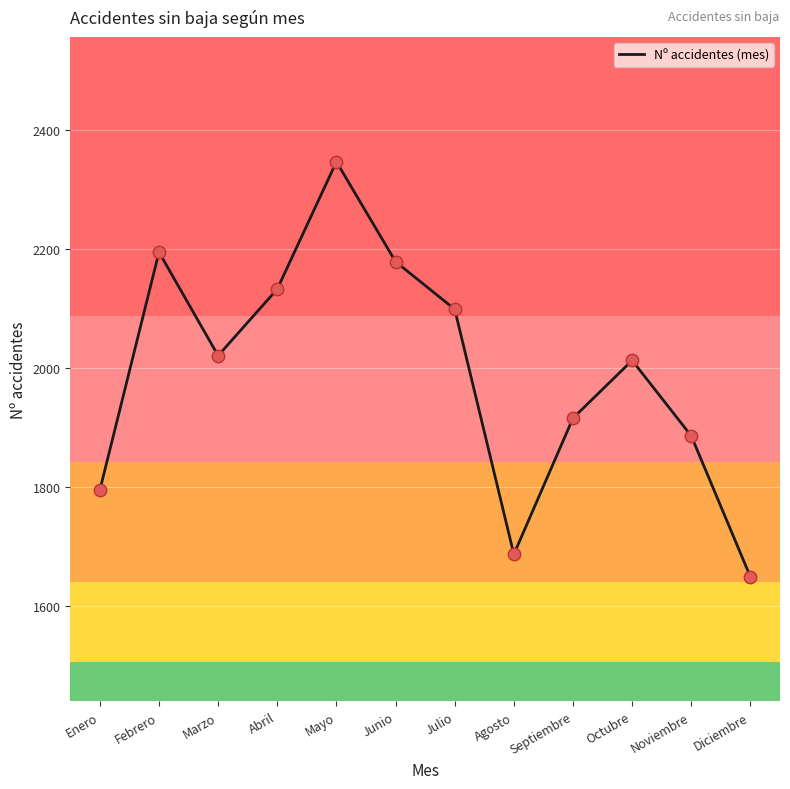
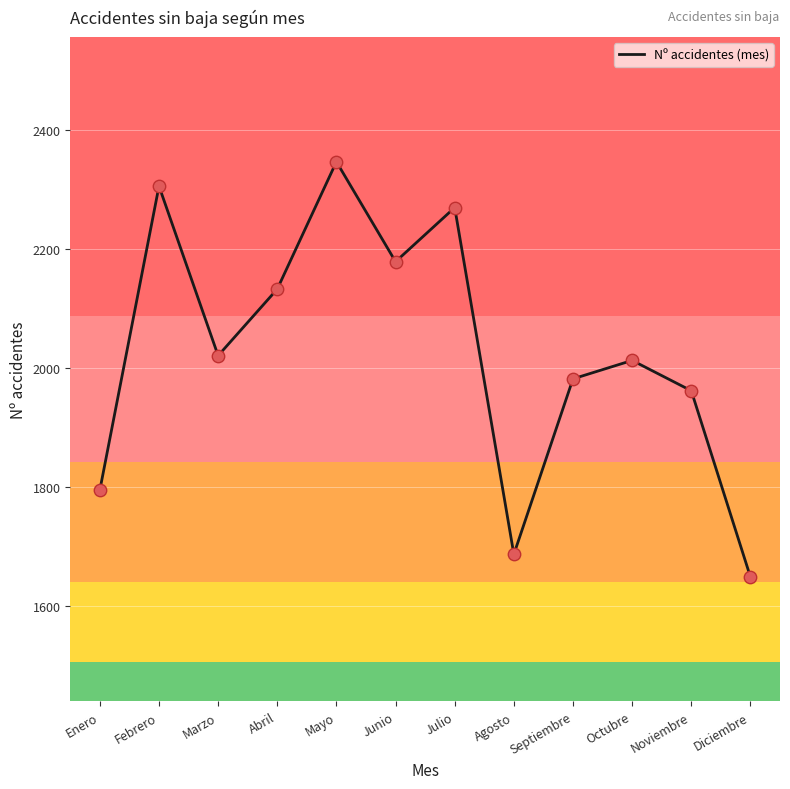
  {
    "Enero": 1800,
-   "Febrero": 2200,
+   "Febrero": 2310,
    "Marzo": 2020,
    "Abril": 2130,
    "Mayo": 2350,
    "Junio": 2180,
-   "Julio": 2100,
+   "Julio": 2270,
    "Agosto": 1690,
-   "Septiembre": 1920,
+   "Septiembre": 1980,
    "Octubre": 2010,
-   "Noviembre": 1890,
+   "Noviembre": 1960,
    "Diciembre": 1650
  }
